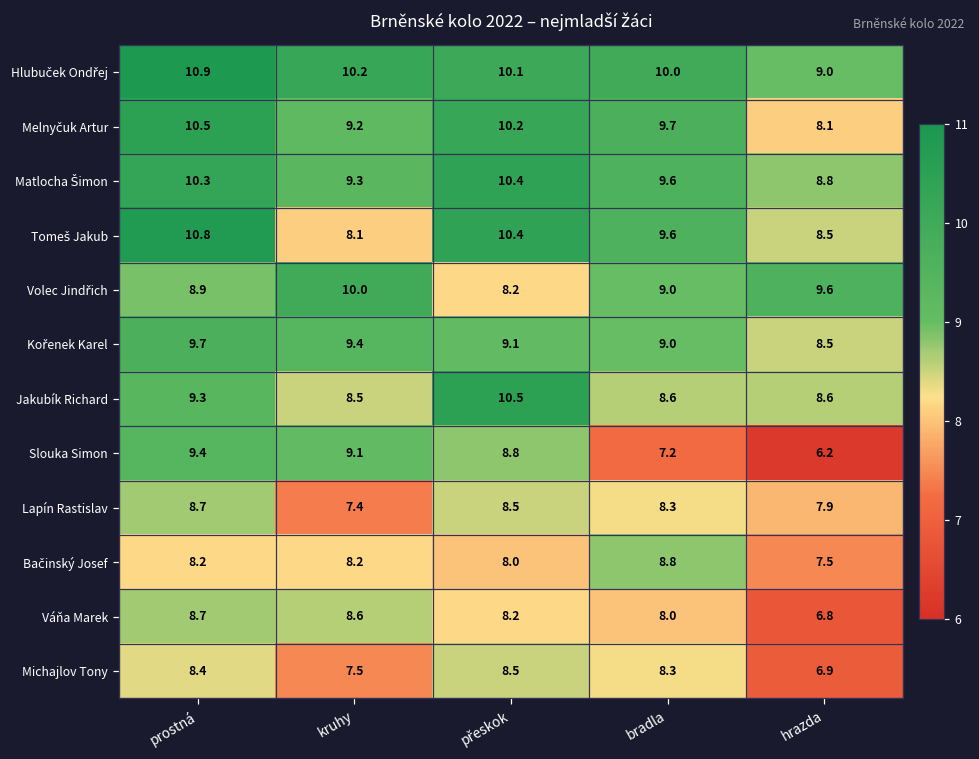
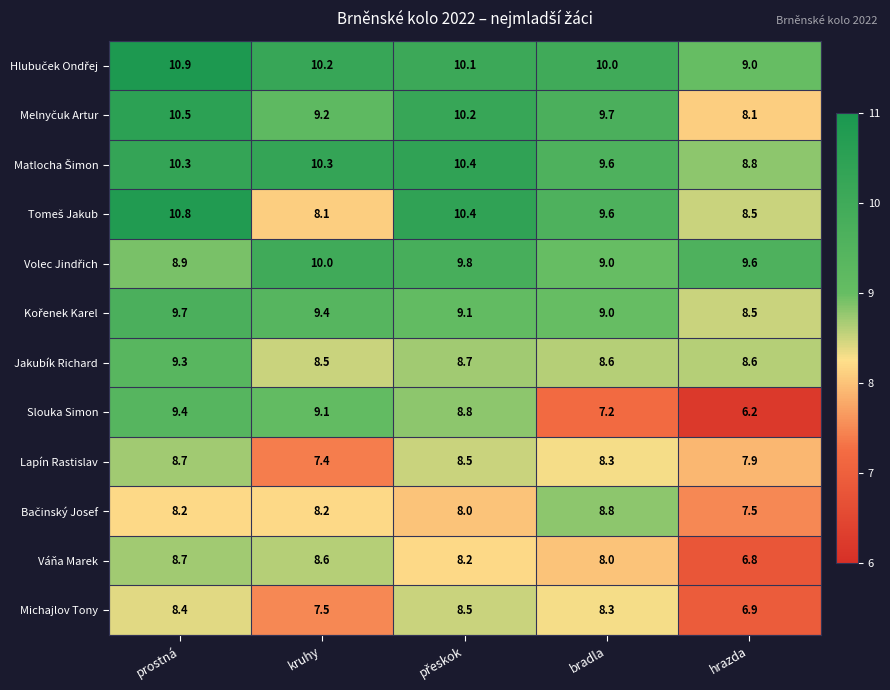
  {
    "Hlubuček Ondřej": {
      "prostná": 10.9,
      "kruhy": 10.2,
      "přeskok": 10.1,
      "bradla": 10.0,
      "hrazda": 9.0
    },
    "Melnyčuk Artur": {
      "prostná": 10.5,
      "kruhy": 9.2,
      "přeskok": 10.2,
      "bradla": 9.7,
      "hrazda": 8.1
    },
    "Matlocha Šimon": {
      "prostná": 10.3,
-     "kruhy": 9.3,
+     "kruhy": 10.3,
      "přeskok": 10.4,
      "bradla": 9.6,
      "hrazda": 8.8
    },
    "Tomeš Jakub": {
      "prostná": 10.8,
      "kruhy": 8.1,
      "přeskok": 10.4,
      "bradla": 9.6,
      "hrazda": 8.5
    },
    "Volec Jindřich": {
      "prostná": 8.9,
      "kruhy": 10.0,
-     "přeskok": 8.2,
+     "přeskok": 9.8,
      "bradla": 9.0,
      "hrazda": 9.6
    },
    "Kořenek Karel": {
      "prostná": 9.7,
      "kruhy": 9.4,
      "přeskok": 9.1,
      "bradla": 9.0,
      "hrazda": 8.5
    },
    "Jakubík Richard": {
      "prostná": 9.3,
      "kruhy": 8.5,
-     "přeskok": 10.5,
+     "přeskok": 8.7,
      "bradla": 8.6,
      "hrazda": 8.6
    },
    "Slouka Simon": {
      "prostná": 9.4,
      "kruhy": 9.1,
      "přeskok": 8.8,
      "bradla": 7.2,
      "hrazda": 6.2
    },
    "Lapín Rastislav": {
      "prostná": 8.7,
      "kruhy": 7.4,
      "přeskok": 8.5,
      "bradla": 8.3,
      "hrazda": 7.9
    },
    "Bačinský Josef": {
      "prostná": 8.2,
      "kruhy": 8.2,
      "přeskok": 8.0,
      "bradla": 8.8,
      "hrazda": 7.5
    },
    "Váňa Marek": {
      "prostná": 8.7,
      "kruhy": 8.6,
      "přeskok": 8.2,
      "bradla": 8.0,
      "hrazda": 6.8
    },
    "Michajlov Tony": {
      "prostná": 8.4,
      "kruhy": 7.5,
      "přeskok": 8.5,
      "bradla": 8.3,
      "hrazda": 6.9
    }
  }
